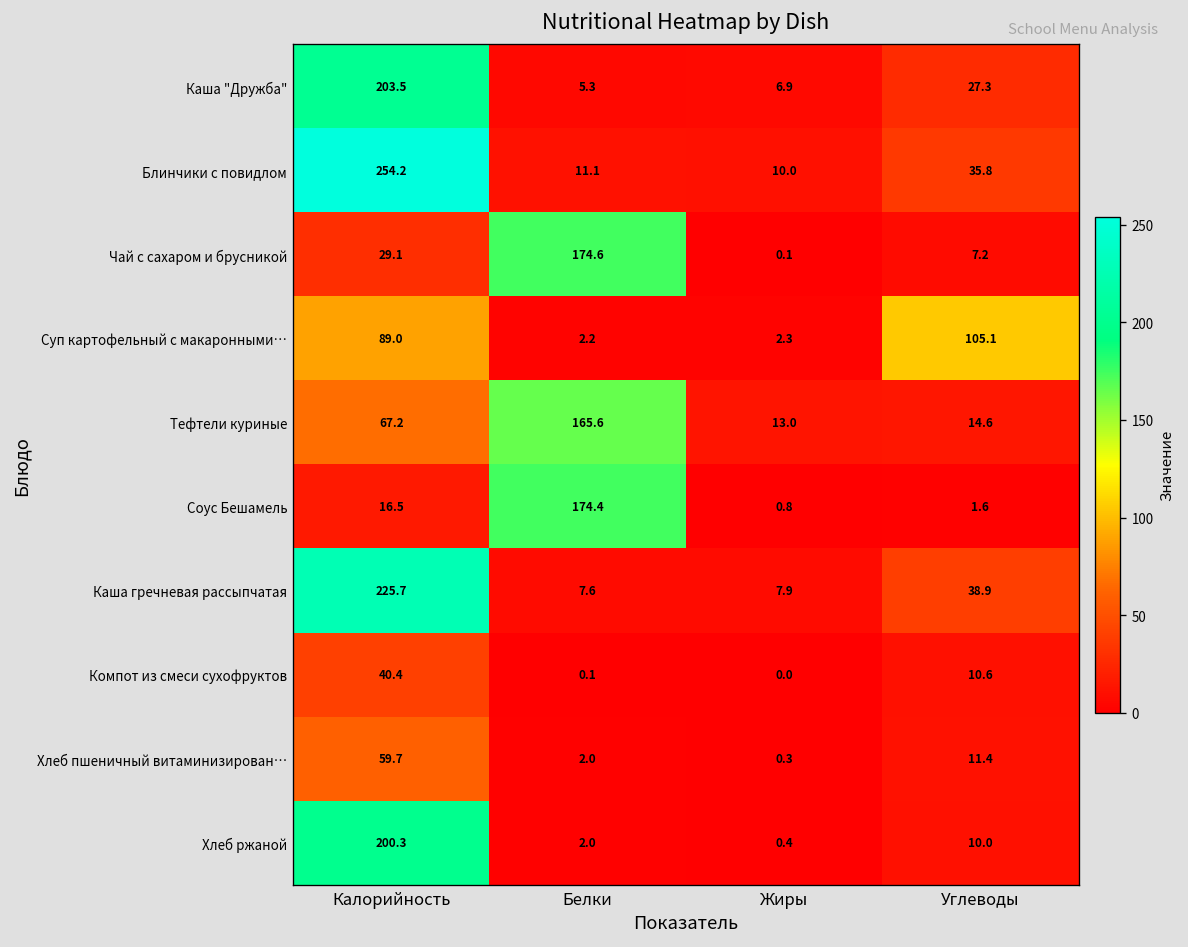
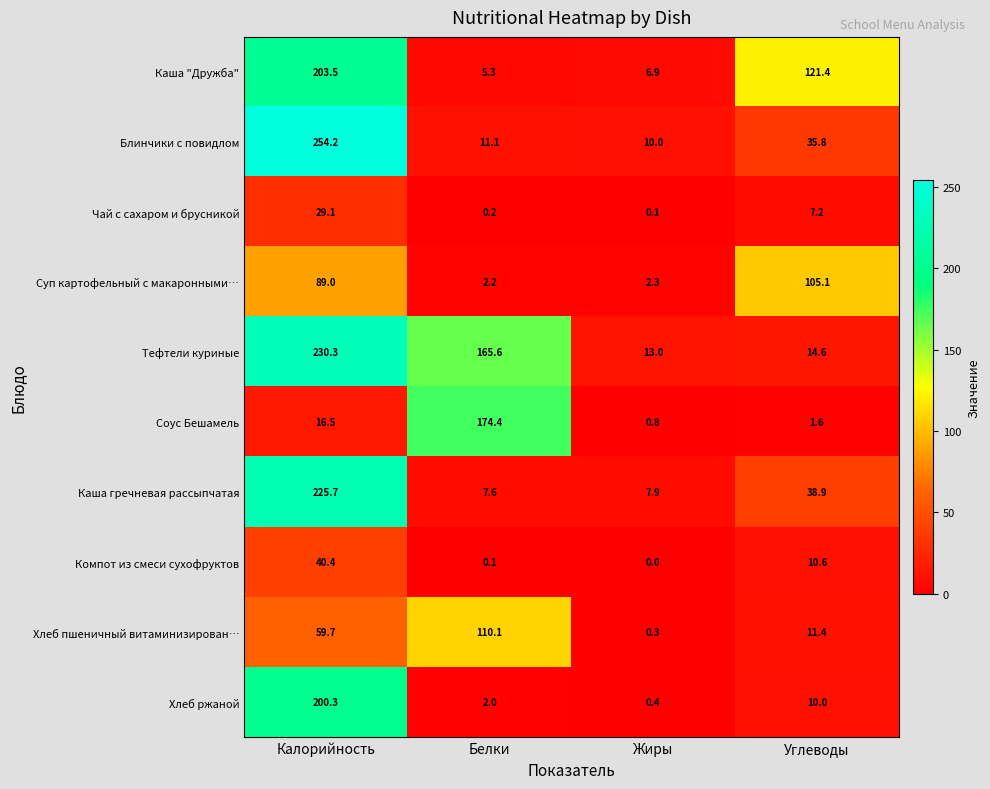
  {
    "Каша \"Дружба\"": {
      "Калорийность": 203.5,
      "Белки": 5.3,
      "Жиры": 6.9,
-     "Углеводы": 27.3
+     "Углеводы": 121.4
    },
    "Блинчики с повидлом": {
      "Калорийность": 254.2,
      "Белки": 11.1,
      "Жиры": 10.0,
      "Углеводы": 35.8
    },
    "Чай с сахаром и брусникой": {
      "Калорийность": 29.1,
-     "Белки": 174.6,
+     "Белки": 0.2,
      "Жиры": 0.1,
      "Углеводы": 7.2
    },
    "Суп картофельный с макаронными…": {
      "Калорийность": 89.0,
      "Белки": 2.2,
      "Жиры": 2.3,
      "Углеводы": 105.1
    },
    "Тефтели куриные": {
-     "Калорийность": 67.2,
+     "Калорийность": 230.3,
      "Белки": 165.6,
      "Жиры": 13.0,
      "Углеводы": 14.6
    },
    "Соус Бешамель": {
      "Калорийность": 16.5,
      "Белки": 174.4,
      "Жиры": 0.8,
      "Углеводы": 1.6
    },
    "Каша гречневая рассыпчатая": {
      "Калорийность": 225.7,
      "Белки": 7.6,
      "Жиры": 7.9,
      "Углеводы": 38.9
    },
    "Компот из смеси сухофруктов": {
      "Калорийность": 40.4,
      "Белки": 0.1,
      "Жиры": 0.0,
      "Углеводы": 10.6
    },
    "Хлеб пшеничный витаминизирован…": {
      "Калорийность": 59.7,
-     "Белки": 2.0,
+     "Белки": 110.1,
      "Жиры": 0.3,
      "Углеводы": 11.4
    },
    "Хлеб ржаной": {
      "Калорийность": 200.3,
      "Белки": 2.0,
      "Жиры": 0.4,
      "Углеводы": 10.0
    }
  }
